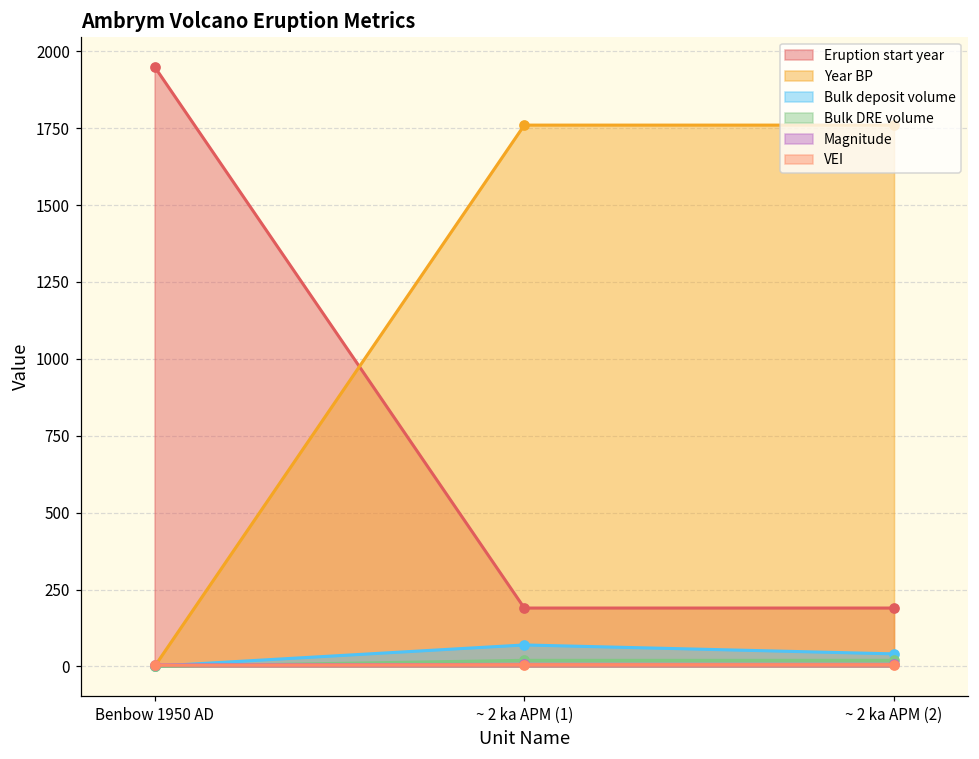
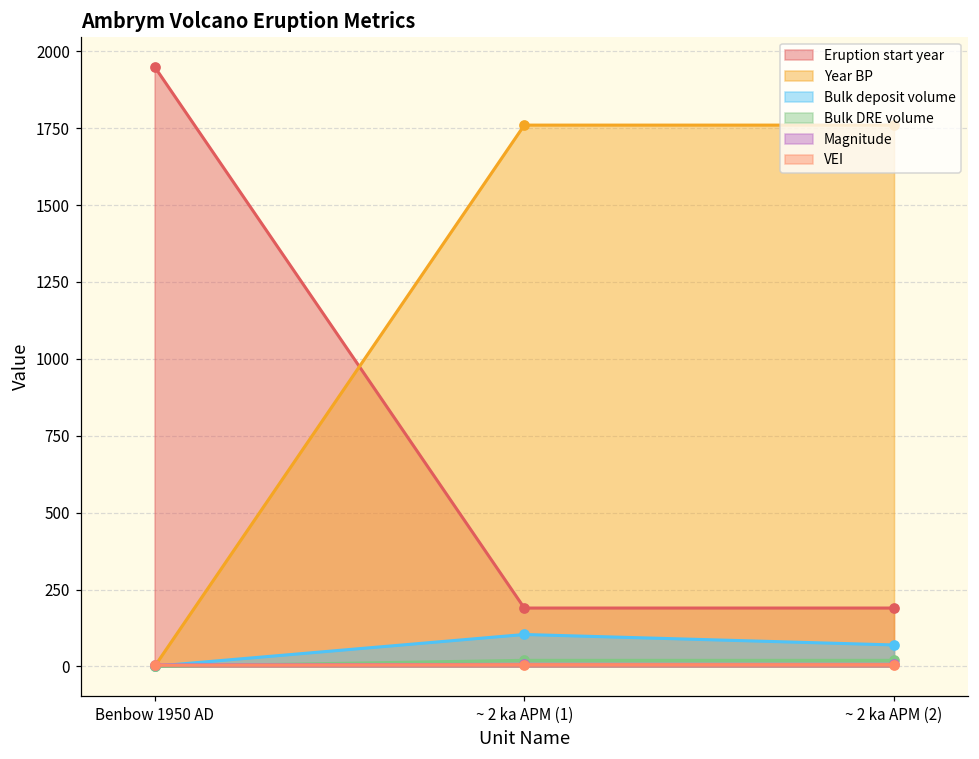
  {
    "Bulk deposit volume": {
-     "~ 2 ka APM (1)": 70,
-     "~ 2 ka APM (2)": 40
+     "~ 2 ka APM (1)": 100,
+     "~ 2 ka APM (2)": 70
    },
    "Bulk DRE volume": {
      "~ 2 ka APM (1)": 20,
      "~ 2 ka APM (2)": 20
    }
  }
